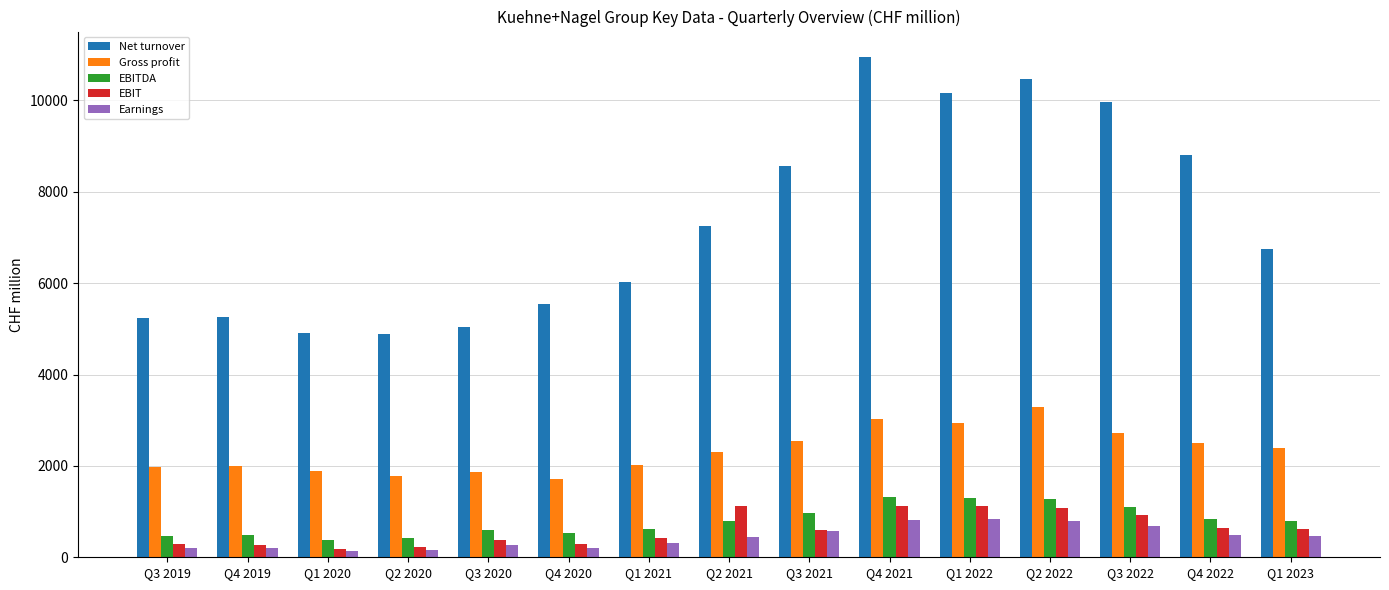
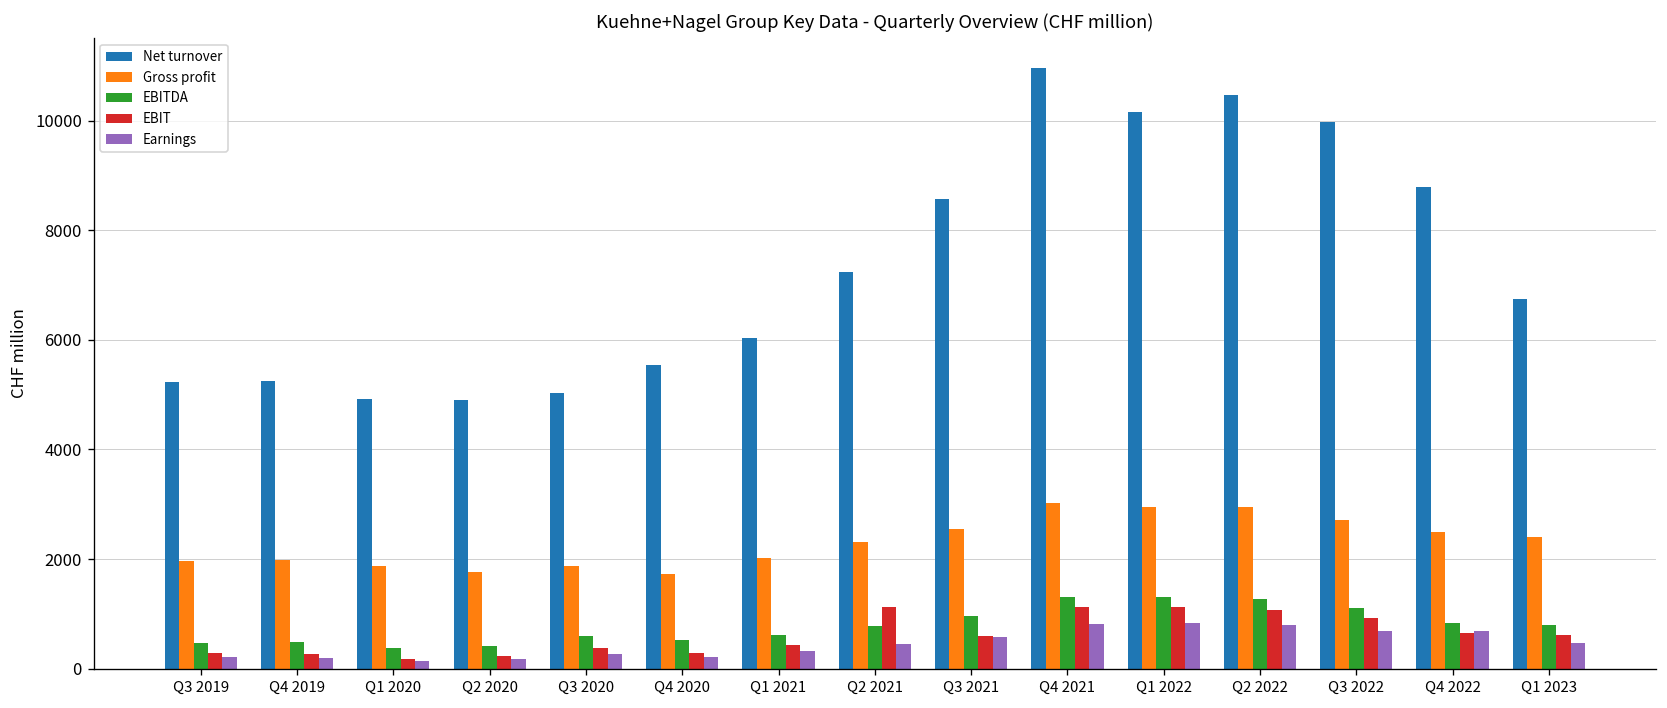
  {
    "Net turnover": {
      "Q3 2019": 5200,
      "Q4 2019": 5300,
      "Q1 2020": 4900,
      "Q2 2020": 4900,
      "Q3 2020": 5000,
      "Q4 2020": 5500,
      "Q1 2021": 6000,
      "Q2 2021": 7200,
      "Q3 2021": 8600,
      "Q4 2021": 11000,
      "Q1 2022": 10200,
      "Q2 2022": 10500,
      "Q3 2022": 10000,
      "Q4 2022": 8800,
      "Q1 2023": 6700
    },
    "Gross profit": {
      "Q3 2019": 2000,
      "Q4 2019": 2000,
      "Q1 2020": 1900,
      "Q2 2020": 1800,
      "Q3 2020": 1900,
      "Q4 2020": 1700,
      "Q1 2021": 2000,
      "Q2 2021": 2300,
      "Q3 2021": 2500,
      "Q4 2021": 3000,
      "Q1 2022": 2900,
-     "Q2 2022": 3300,
+     "Q2 2022": 3000,
      "Q3 2022": 2700,
      "Q4 2022": 2500,
      "Q1 2023": 2400
    },
    "EBITDA": {
      "Q3 2019": 500,
      "Q4 2019": 500,
      "Q1 2020": 400,
      "Q2 2020": 400,
      "Q3 2020": 600,
      "Q4 2020": 500,
      "Q1 2021": 600,
      "Q2 2021": 800,
      "Q3 2021": 1000,
      "Q4 2021": 1300,
      "Q1 2022": 1300,
      "Q2 2022": 1300,
      "Q3 2022": 1100,
      "Q4 2022": 800,
      "Q1 2023": 800
    },
    "EBIT": {
      "Q3 2019": 300,
      "Q4 2019": 300,
      "Q1 2020": 200,
      "Q2 2020": 200,
      "Q3 2020": 400,
      "Q4 2020": 300,
      "Q1 2021": 400,
      "Q2 2021": 1100,
      "Q3 2021": 600,
      "Q4 2021": 1100,
      "Q1 2022": 1100,
      "Q2 2022": 1100,
      "Q3 2022": 900,
      "Q4 2022": 600,
      "Q1 2023": 600
    },
    "Earnings": {
      "Q3 2019": 200,
      "Q4 2019": 200,
      "Q1 2020": 100,
      "Q2 2020": 200,
      "Q3 2020": 300,
      "Q4 2020": 200,
      "Q1 2021": 300,
      "Q2 2021": 400,
      "Q3 2021": 600,
      "Q4 2021": 800,
      "Q1 2022": 800,
      "Q2 2022": 800,
      "Q3 2022": 700,
-     "Q4 2022": 500,
+     "Q4 2022": 700,
      "Q1 2023": 500
    }
  }
